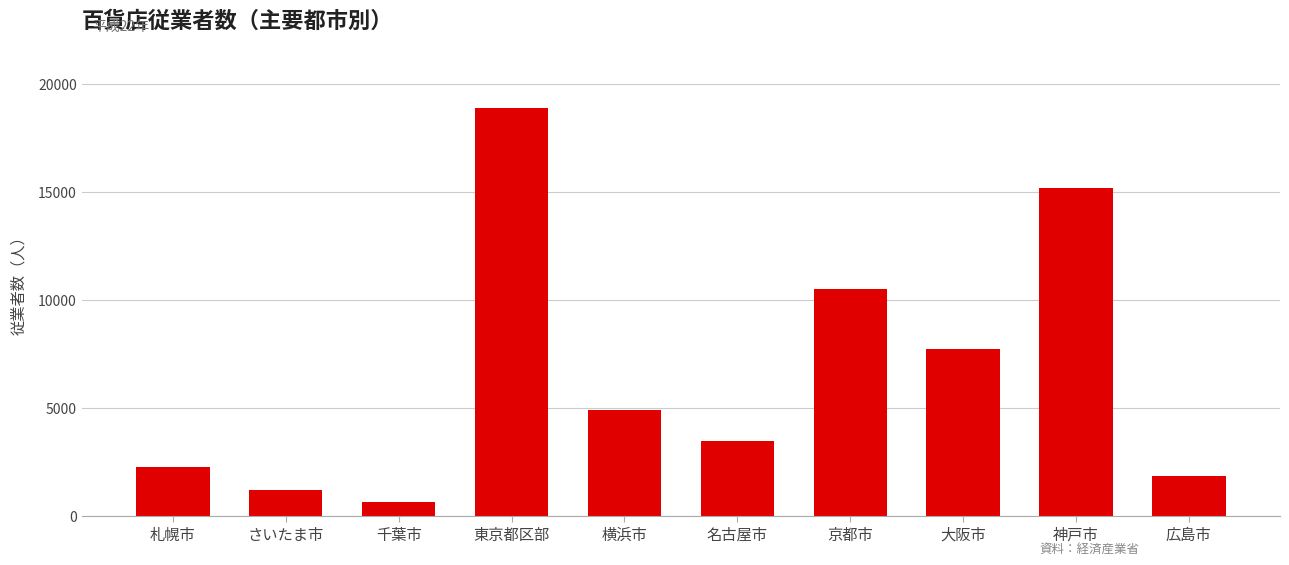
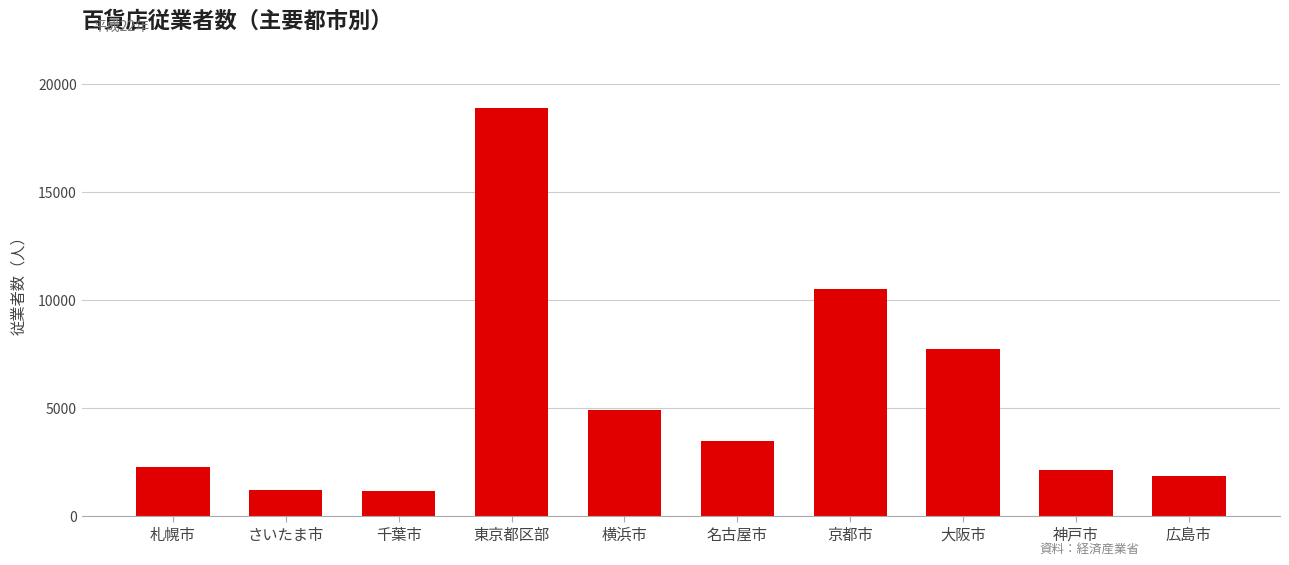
  {
    "札幌市": 2300,
    "さいたま市": 1200,
-   "千葉市": 600,
+   "千葉市": 1100,
    "東京都区部": 18900,
    "横浜市": 4900,
    "名古屋市": 3400,
    "京都市": 10500,
    "大阪市": 7700,
-   "神戸市": 15100,
+   "神戸市": 2100,
    "広島市": 1800
  }
